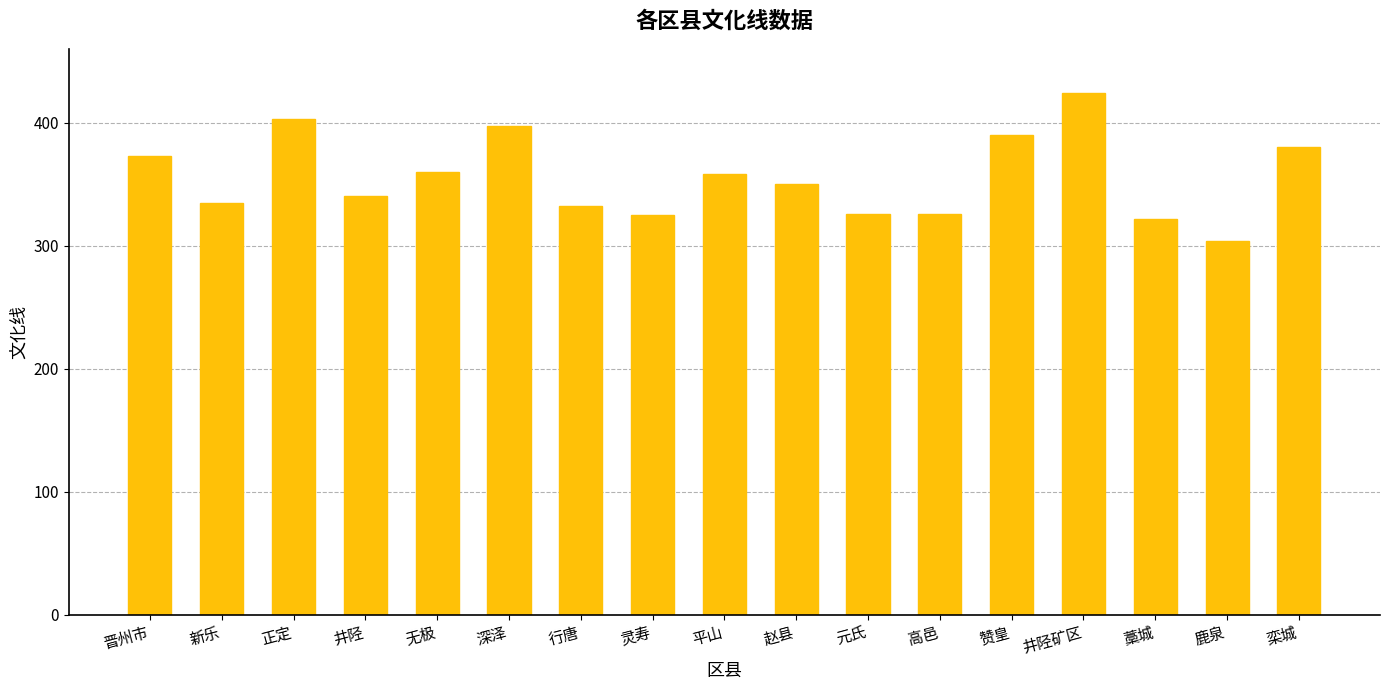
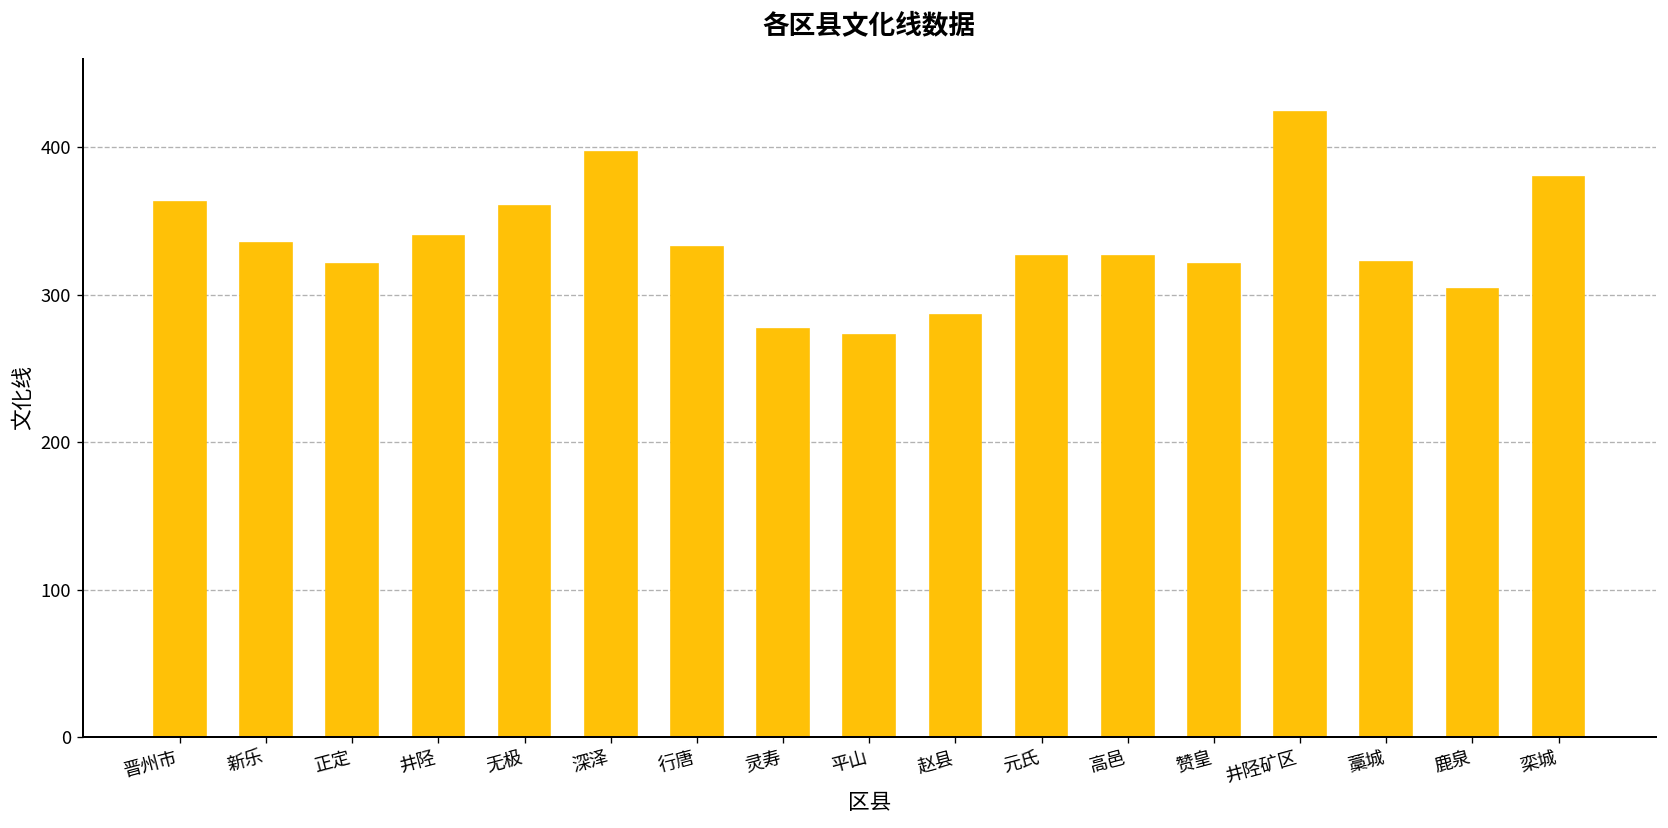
  {
-   "晋州市": 373,
+   "晋州市": 363,
    "新乐": 335,
-   "正定": 403,
+   "正定": 321,
    "井陉": 340,
    "无极": 360,
    "深泽": 397,
    "行唐": 332,
-   "灵寿": 325,
-   "平山": 358,
-   "赵县": 350,
+   "灵寿": 277,
+   "平山": 273,
+   "赵县": 286,
    "元氏": 326,
    "高邑": 326,
-   "赞皇": 390,
+   "赞皇": 321,
    "井陉矿区": 424,
    "藁城": 322,
    "鹿泉": 304,
    "栾城": 380
  }
